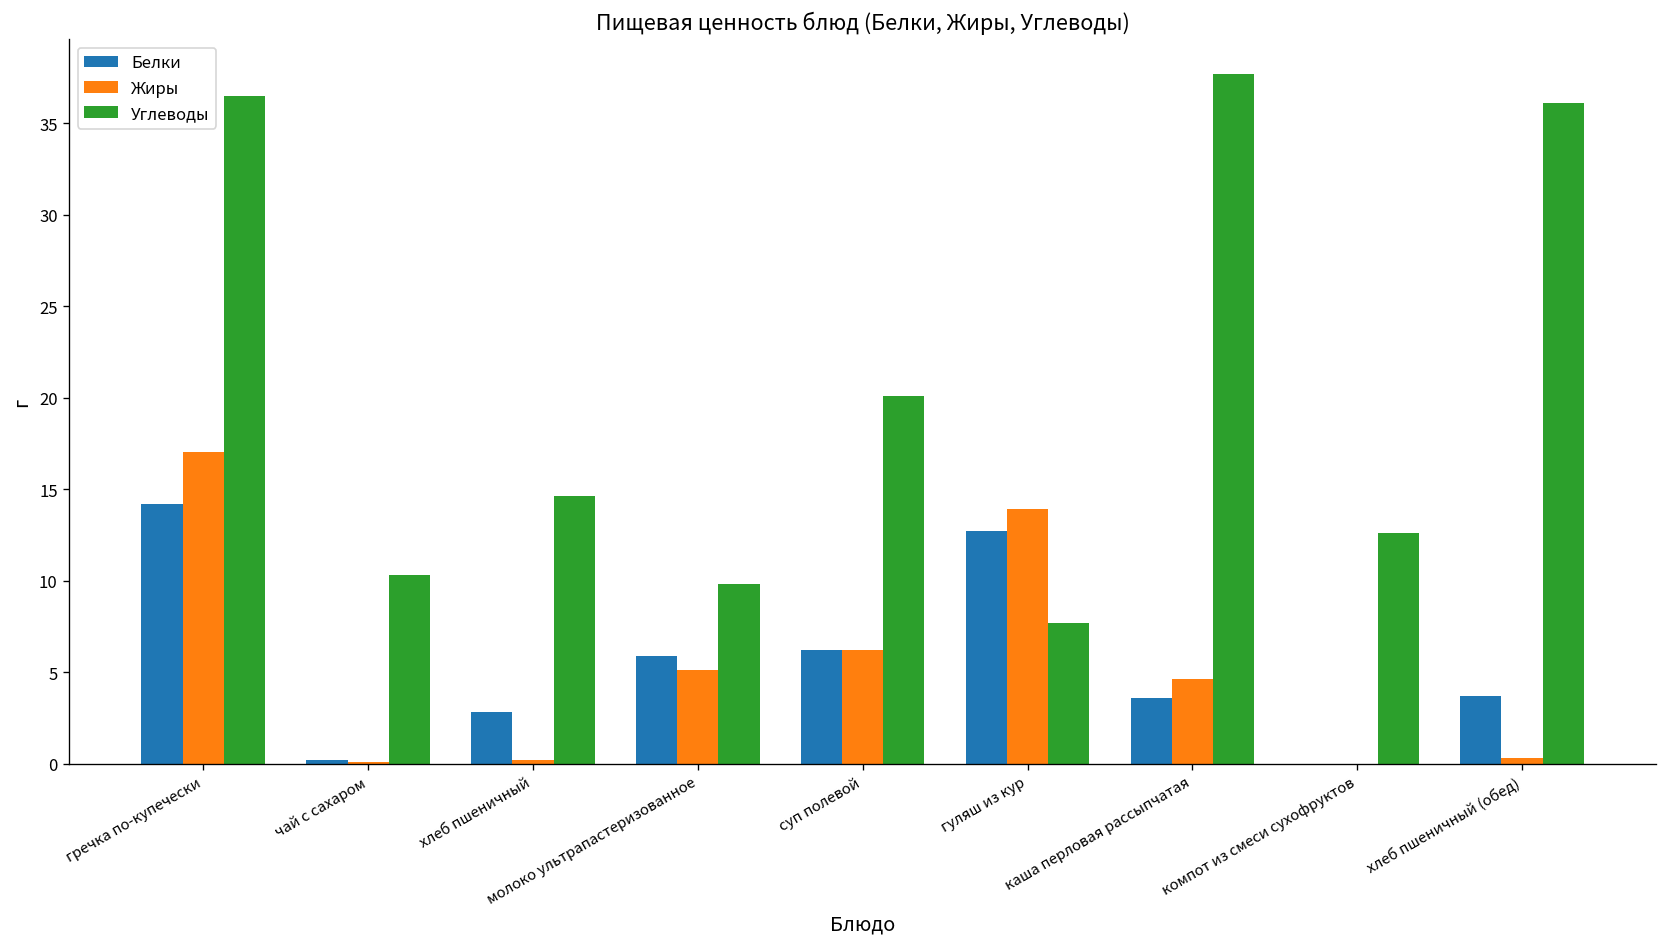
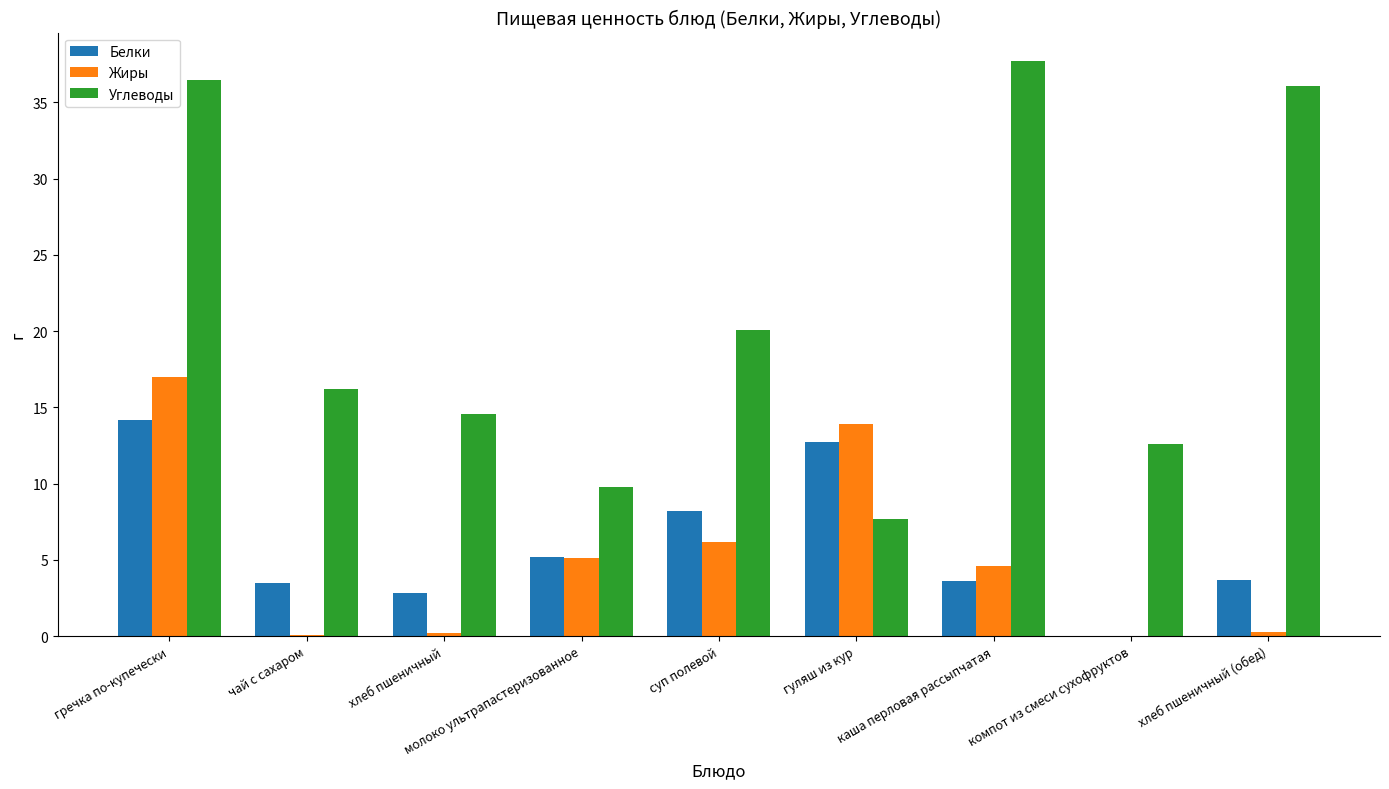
  {
    "Белки": {
      "гречка по-купечески": 14.2,
-     "чай с сахаром": 0.2,
+     "чай с сахаром": 3.5,
      "хлеб пшеничный": 2.8,
-     "молоко ультрапастеризованное": 5.9,
-     "суп полевой": 6.2,
+     "молоко ультрапастеризованное": 5.2,
+     "суп полевой": 8.2,
      "гуляш из кур": 12.7,
      "каша перловая рассыпчатая": 3.6,
      "компот из смеси сухофруктов": 0.0,
      "хлеб пшеничный (обед)": 3.7
    },
    "Жиры": {
      "гречка по-купечески": 17.0,
      "хлеб пшеничный": 0.2,
      "молоко ультрапастеризованное": 5.1,
      "суп полевой": 6.2,
      "гуляш из кур": 13.9,
      "каша перловая рассыпчатая": 4.6,
      "компот из смеси сухофруктов": 0.0,
      "хлеб пшеничный (обед)": 0.3
    },
    "Углеводы": {
      "гречка по-купечески": 36.5,
-     "чай с сахаром": 10.3,
+     "чай с сахаром": 16.2,
      "хлеб пшеничный": 14.6,
      "молоко ультрапастеризованное": 9.8,
      "суп полевой": 20.1,
      "гуляш из кур": 7.7,
      "каша перловая рассыпчатая": 37.7,
      "компот из смеси сухофруктов": 12.6,
      "хлеб пшеничный (обед)": 36.1
    }
  }
